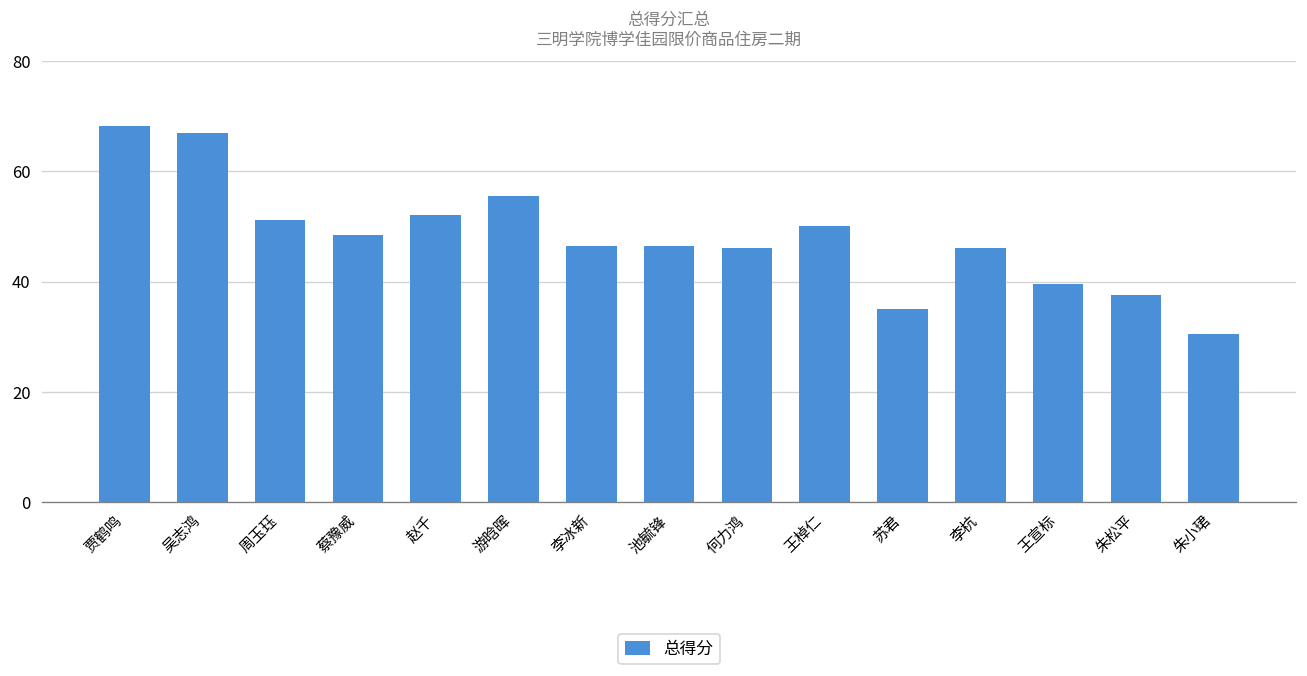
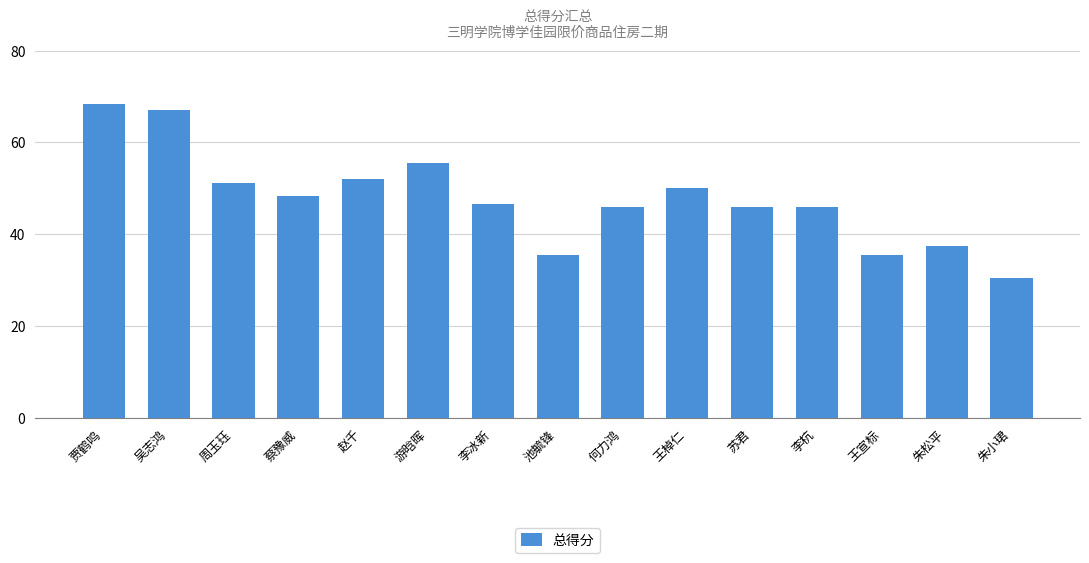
  {
    "贾鹤鸣": 68,
    "吴志鸿": 67,
    "周玉珏": 51,
    "蔡豫威": 48,
    "赵千": 52,
    "游晗晖": 56,
    "李冰新": 47,
-   "池毓锋": 47,
+   "池毓锋": 36,
    "何力鸿": 46,
    "王棹仁": 50,
-   "苏君": 35,
+   "苏君": 46,
    "李杭": 46,
-   "王宣标": 40,
+   "王宣标": 36,
    "朱松平": 38,
    "朱小珺": 31
  }
